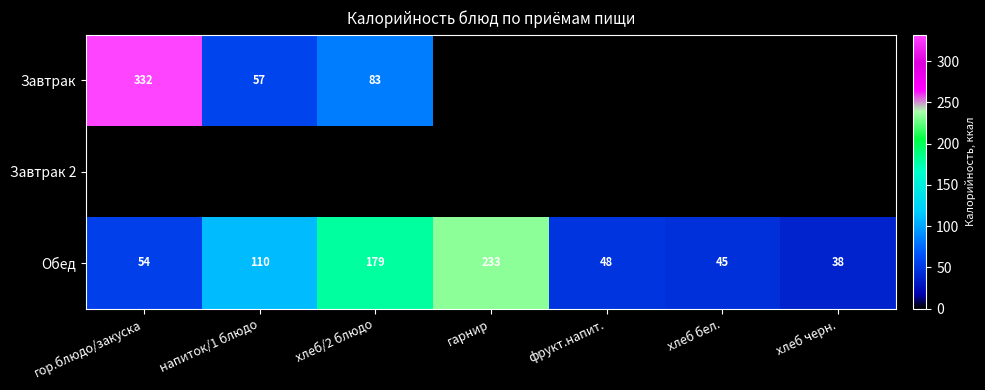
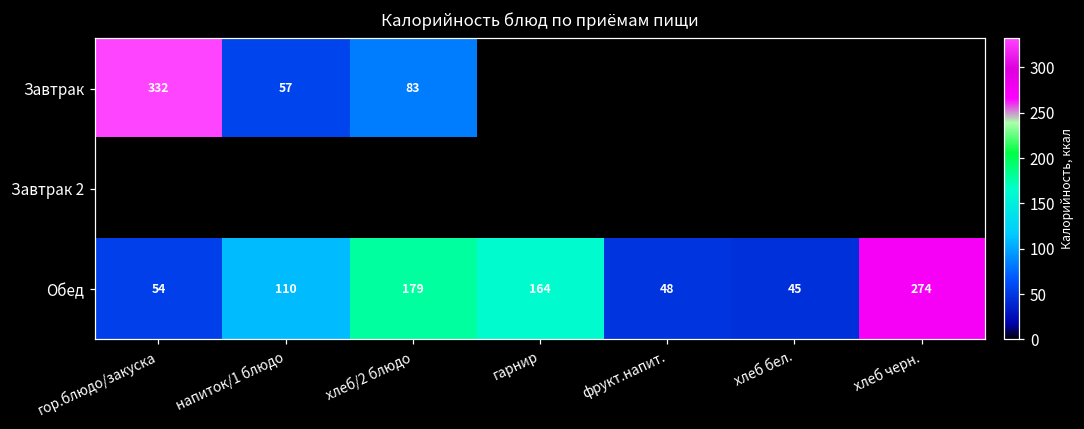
  {
    "Завтрак": {
      "гор.блюдо/закуска": 332,
      "напиток/1 блюдо": 57,
      "хлеб/2 блюдо": 83
    },
    "Обед": {
      "гор.блюдо/закуска": 54,
      "напиток/1 блюдо": 110,
      "хлеб/2 блюдо": 179,
-     "гарнир": 233,
+     "гарнир": 164,
      "фрукт.напит.": 48,
      "хлеб бел.": 45,
-     "хлеб черн.": 38
+     "хлеб черн.": 274
    }
  }
